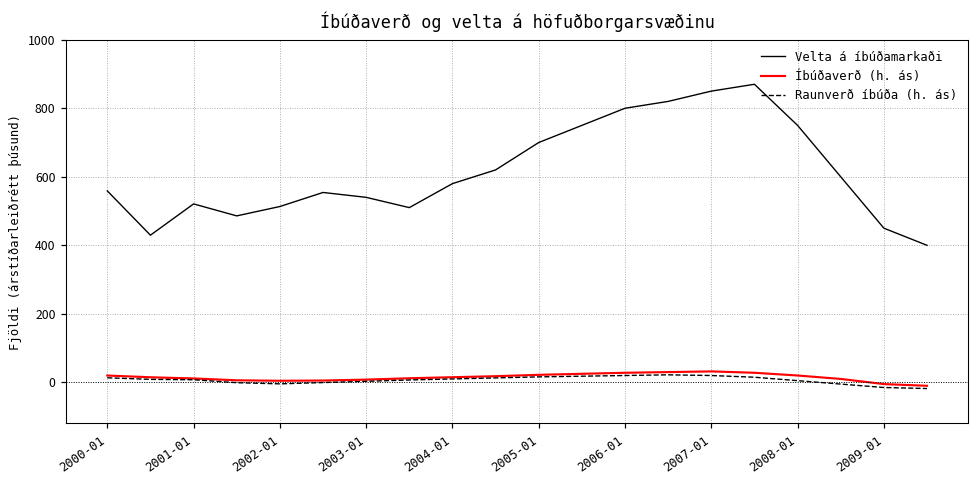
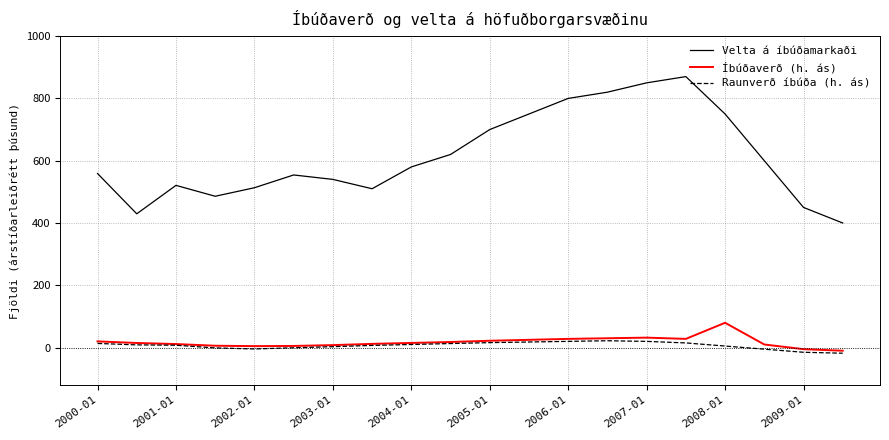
  {
    "Íbúðaverð (h. ás)": {
      "2002-01": 0,
      "2007-01": 30,
-     "2008-01": 20,
+     "2008-01": 80,
      "2009-01": -10
    }
  }
